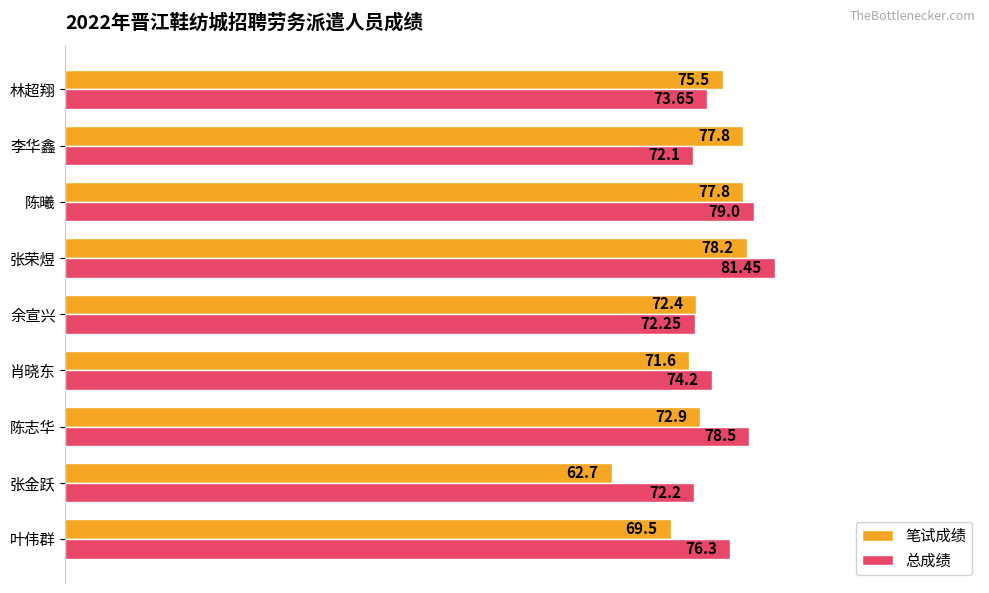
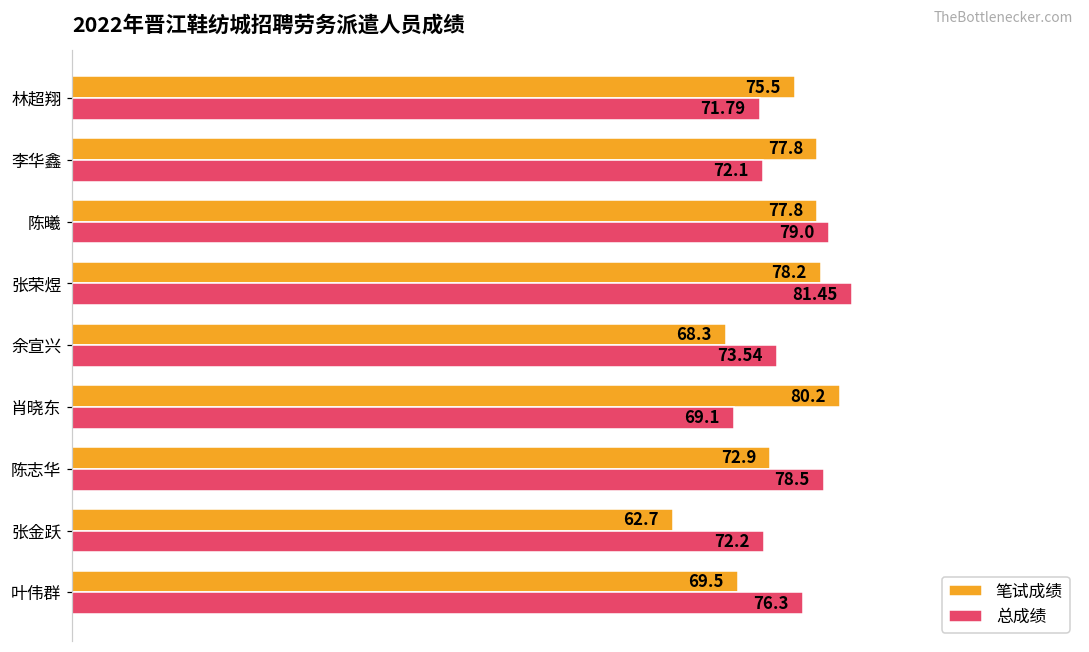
  {
    "笔试成绩": {
      "林超翔": 75.5,
      "李华鑫": 77.8,
      "陈曦": 77.8,
      "张荣煜": 78.2,
-     "余宣兴": 72.4,
-     "肖晓东": 71.6,
+     "余宣兴": 68.3,
+     "肖晓东": 80.2,
      "陈志华": 72.9,
      "张金跃": 62.7,
      "叶伟群": 69.5
    },
    "总成绩": {
-     "林超翔": 73.65,
+     "林超翔": 71.79,
      "李华鑫": 72.1,
      "陈曦": 79.0,
      "张荣煜": 81.45,
-     "余宣兴": 72.25,
-     "肖晓东": 74.2,
+     "余宣兴": 73.54,
+     "肖晓东": 69.1,
      "陈志华": 78.5,
      "张金跃": 72.2,
      "叶伟群": 76.3
    }
  }
